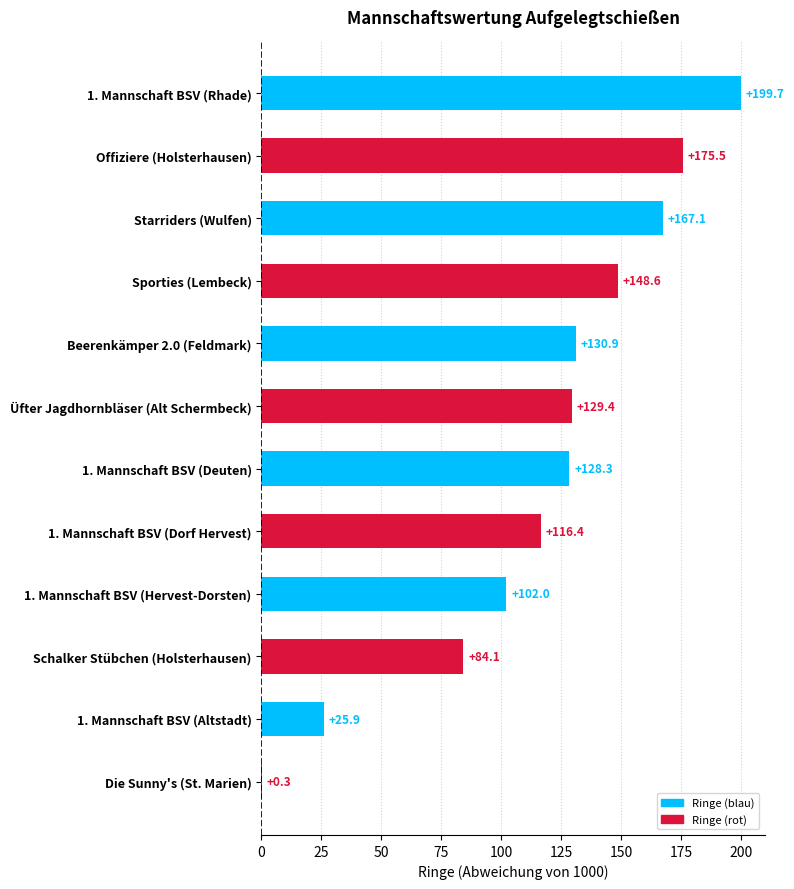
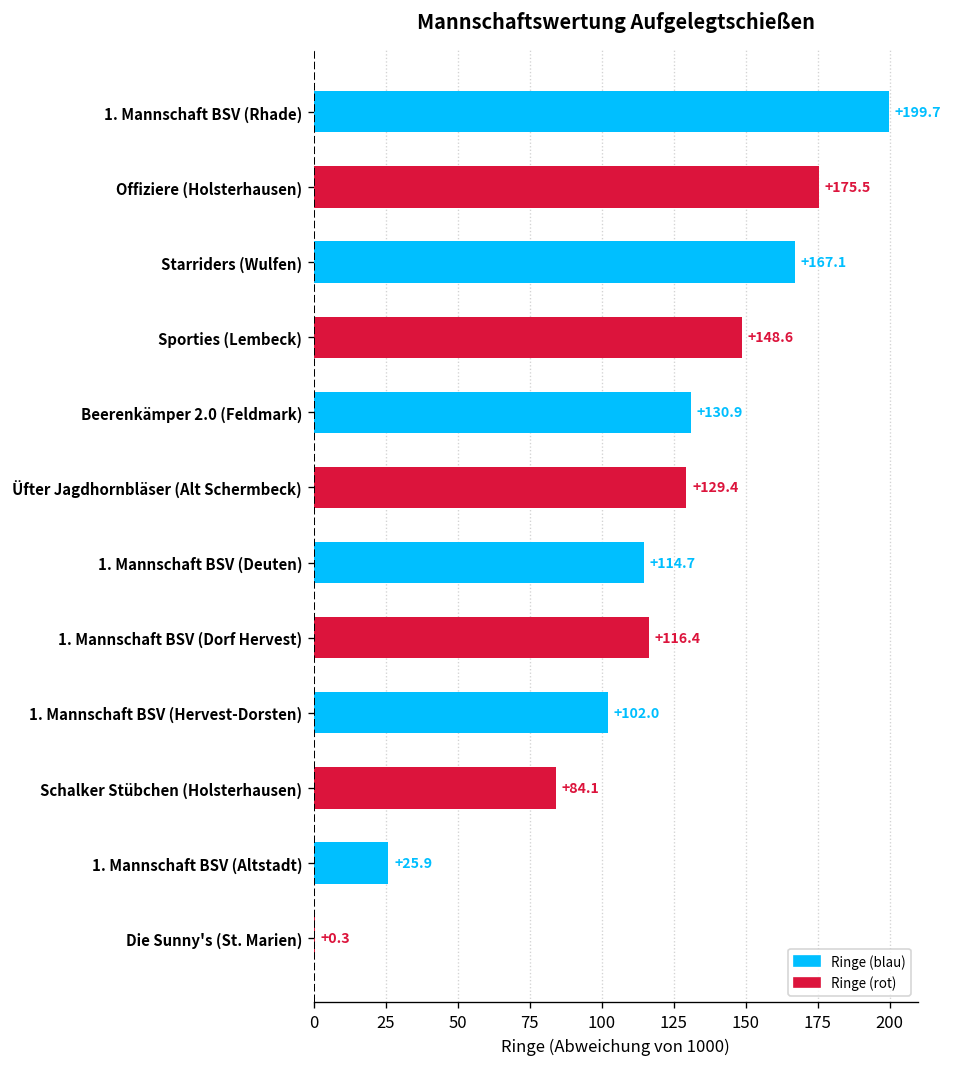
  {
    "1. Mannschaft BSV (Rhade)": "+199.7",
    "Offiziere (Holsterhausen)": "+175.5",
    "Starriders (Wulfen)": "+167.1",
    "Sporties (Lembeck)": "+148.6",
    "Beerenkämper 2.0 (Feldmark)": "+130.9",
    "Üfter Jagdhornbläser (Alt Schermbeck)": "+129.4",
-   "1. Mannschaft BSV (Deuten)": "+128.3",
+   "1. Mannschaft BSV (Deuten)": "+114.7",
    "1. Mannschaft BSV (Dorf Hervest)": "+116.4",
    "1. Mannschaft BSV (Hervest-Dorsten)": "+102.0",
    "Schalker Stübchen (Holsterhausen)": "+84.1",
    "1. Mannschaft BSV (Altstadt)": "+25.9",
    "Die Sunny's (St. Marien)": "+0.3"
  }
